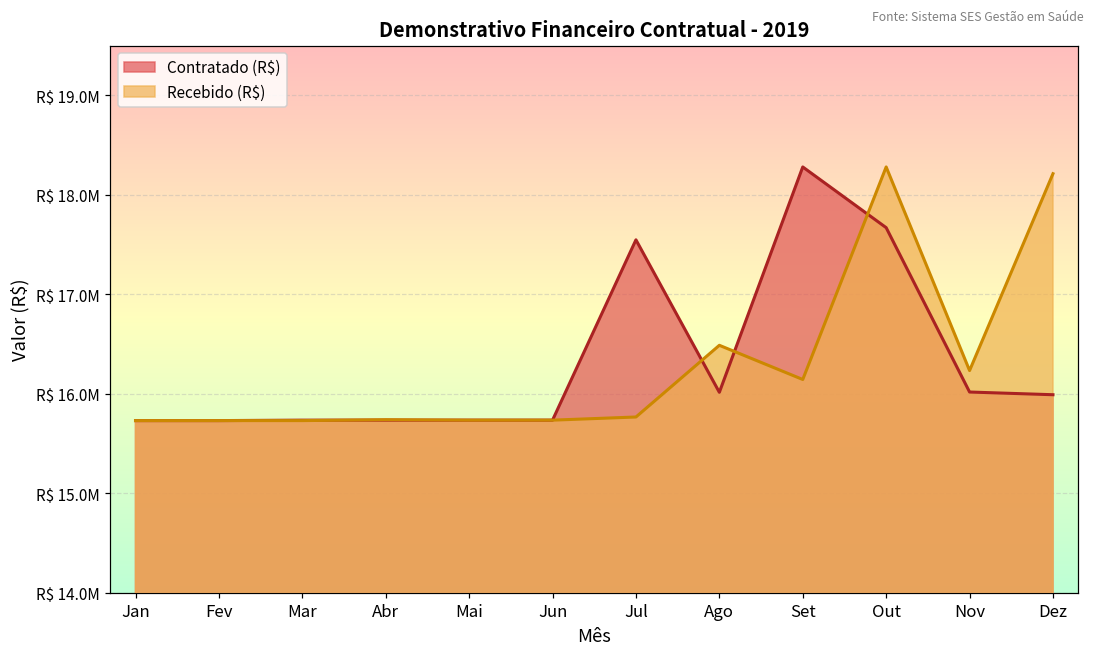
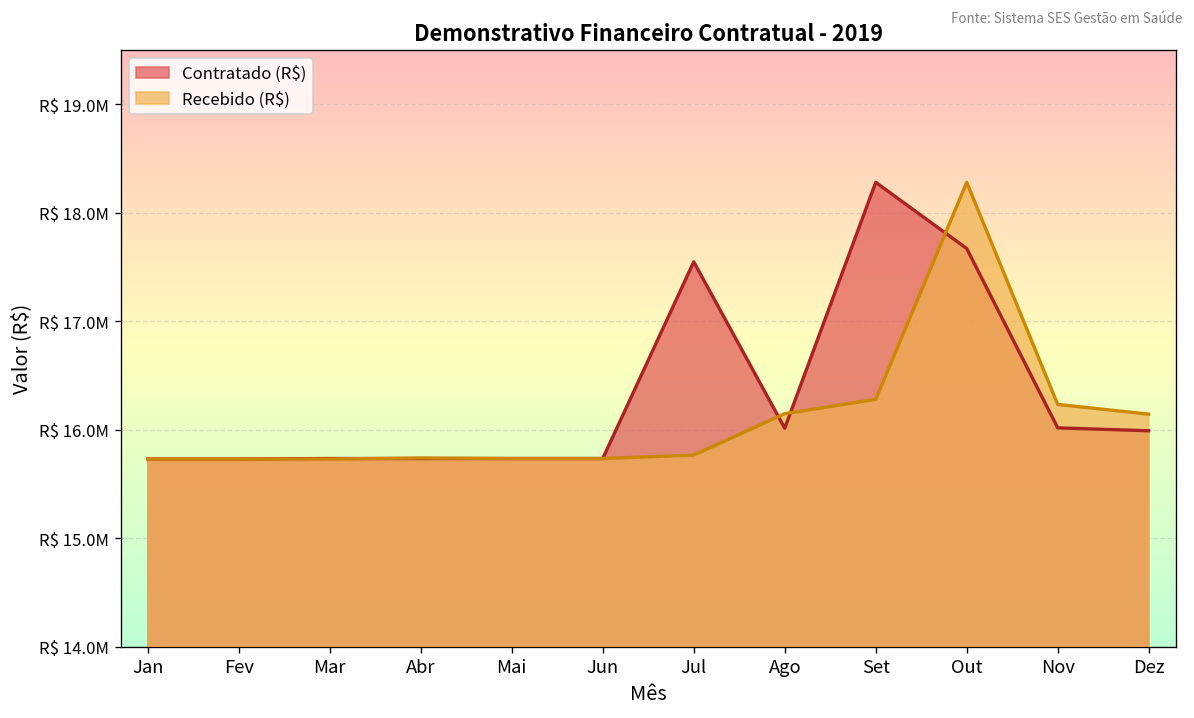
  {
    "Contratado (R$)": {
      "Jul": "R$ 17500000",
      "Ago": "R$ 16000000",
      "Set": "R$ 18300000",
      "Out": "R$ 17700000",
      "Nov": "R$ 16000000",
      "Dez": "R$ 16000000"
    },
    "Recebido (R$)": {
      "Jul": "R$ 15800000",
-     "Ago": "R$ 16500000",
-     "Set": "R$ 16100000",
+     "Ago": "R$ 16100000",
+     "Set": "R$ 16300000",
      "Out": "R$ 18300000",
      "Nov": "R$ 16200000",
-     "Dez": "R$ 18200000"
+     "Dez": "R$ 16100000"
    }
  }
